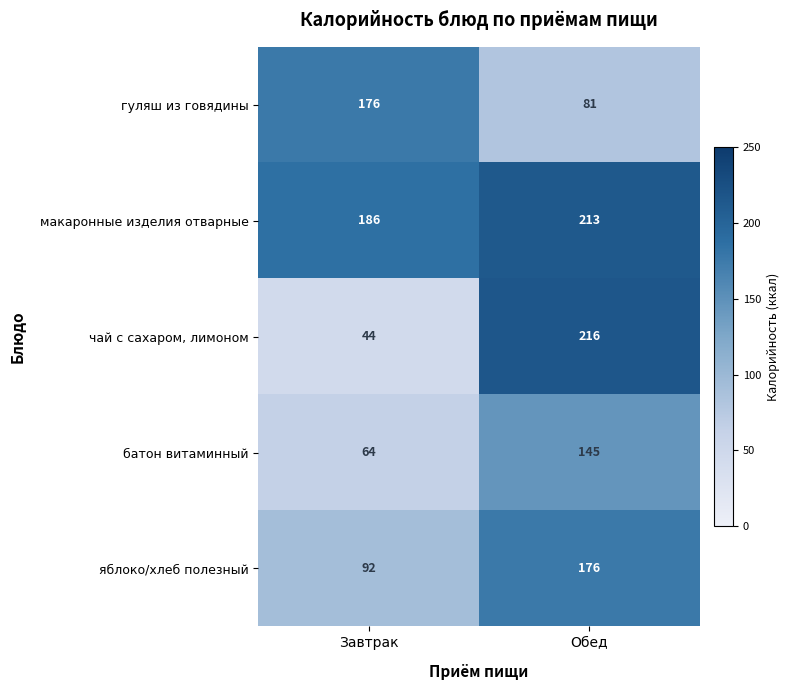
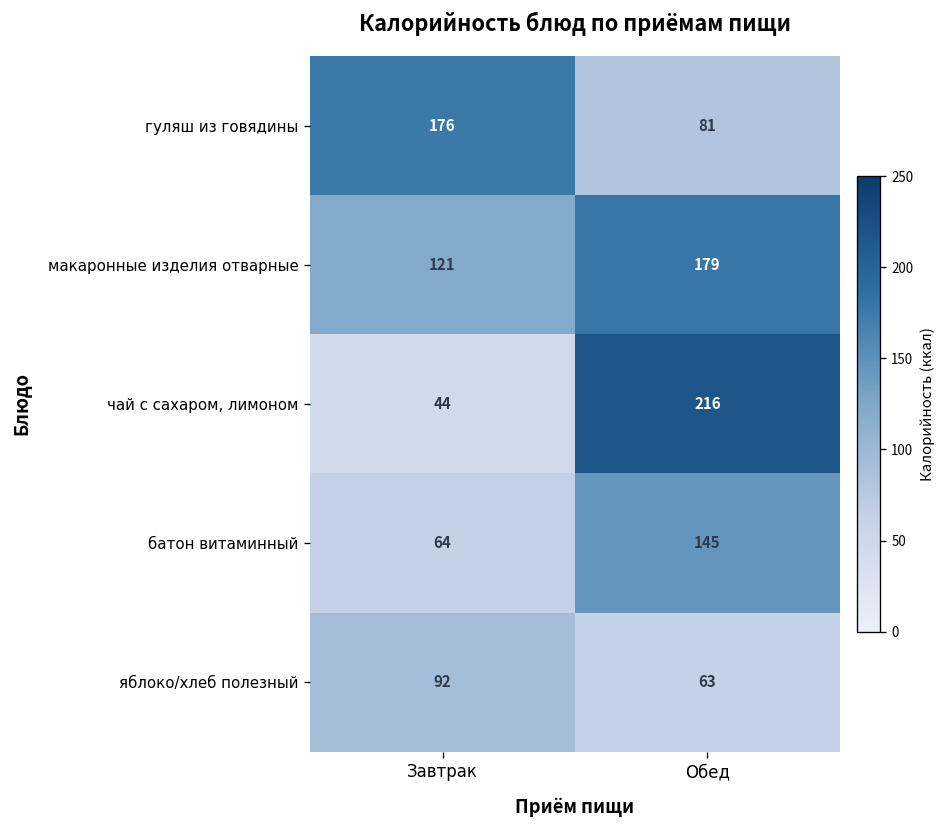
  {
    "гуляш из говядины": {
      "Завтрак": 176,
      "Обед": 81
    },
    "макаронные изделия отварные": {
-     "Завтрак": 186,
-     "Обед": 213
+     "Завтрак": 121,
+     "Обед": 179
    },
    "чай с сахаром, лимоном": {
      "Завтрак": 44,
      "Обед": 216
    },
    "батон витаминный": {
      "Завтрак": 64,
      "Обед": 145
    },
    "яблоко/хлеб полезный": {
      "Завтрак": 92,
-     "Обед": 176
+     "Обед": 63
    }
  }
